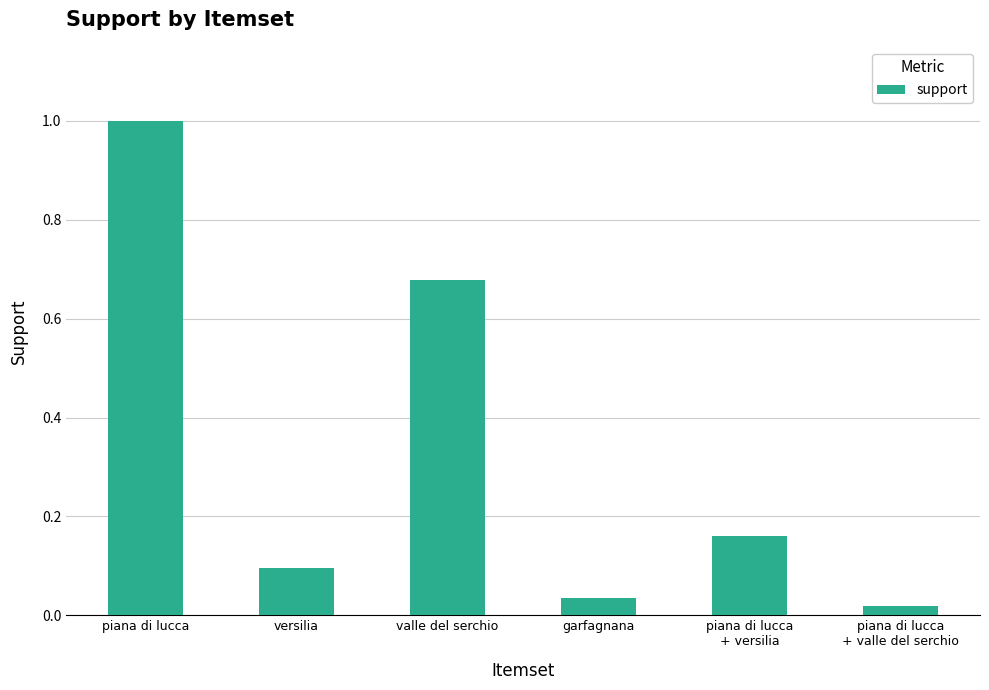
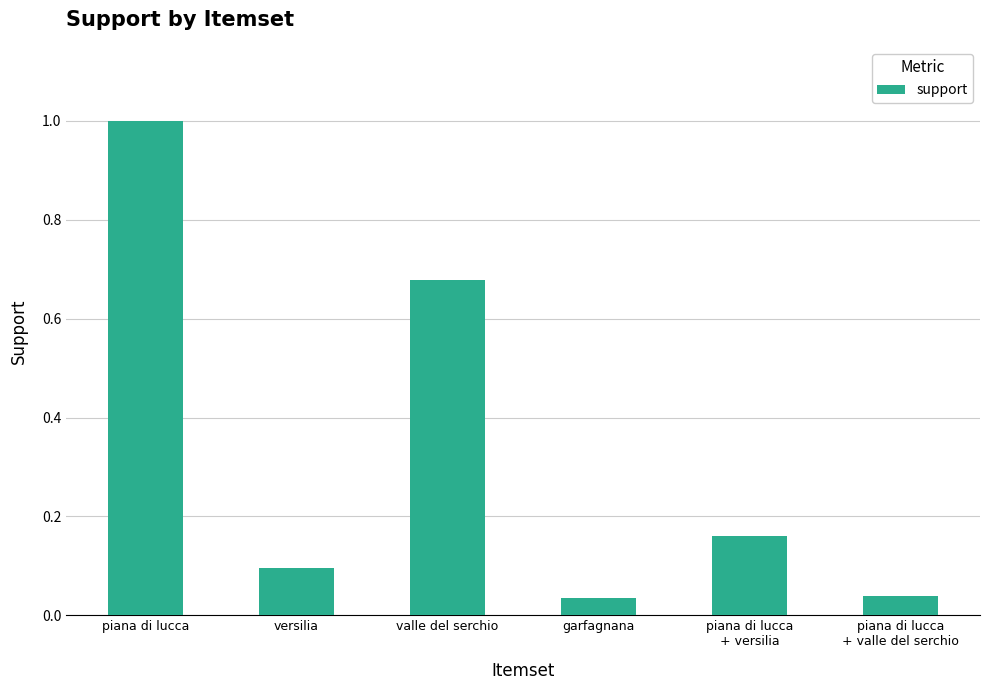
  {
    "piana di lucca": 1.00,
    "versilia": 0.10,
    "valle del serchio": 0.68,
    "garfagnana": 0.03,
    "piana di lucca + versilia": 0.16,
-   "piana di lucca + valle del serchio": 0.02
+   "piana di lucca + valle del serchio": 0.04
  }
